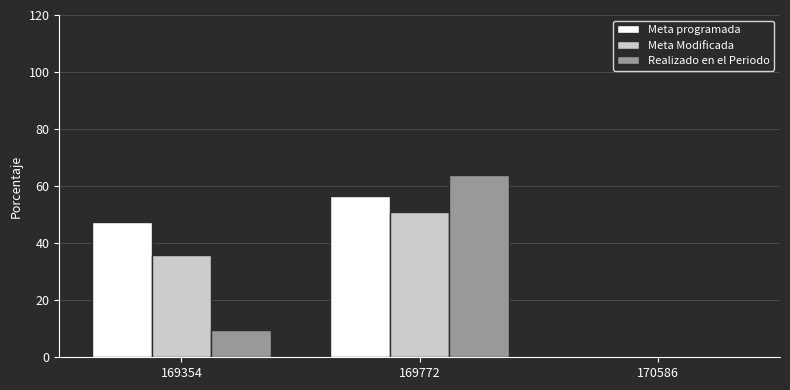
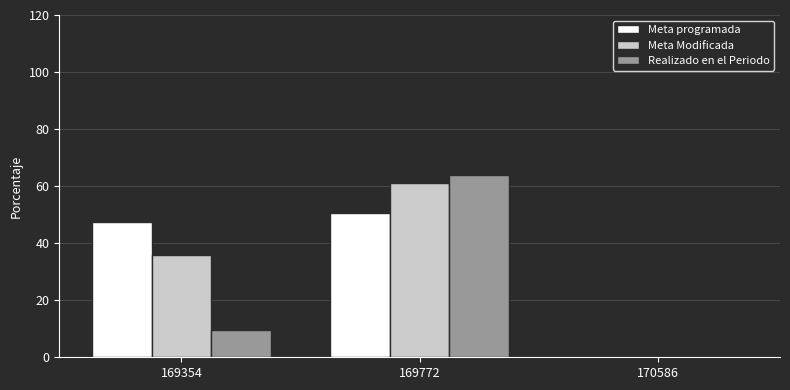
  {
    "Meta programada": {
      "169354": 47,
-     "169772": 57,
+     "169772": 51,
      "170586": 0
    },
    "Meta Modificada": {
      "169354": 36,
-     "169772": 51,
+     "169772": 61,
      "170586": 0
    },
    "Realizado en el Periodo": {
      "169354": 9,
      "169772": 64,
      "170586": 0
    }
  }
